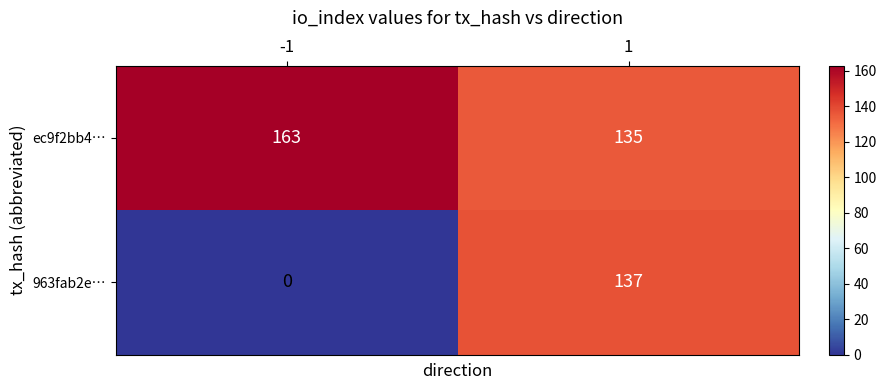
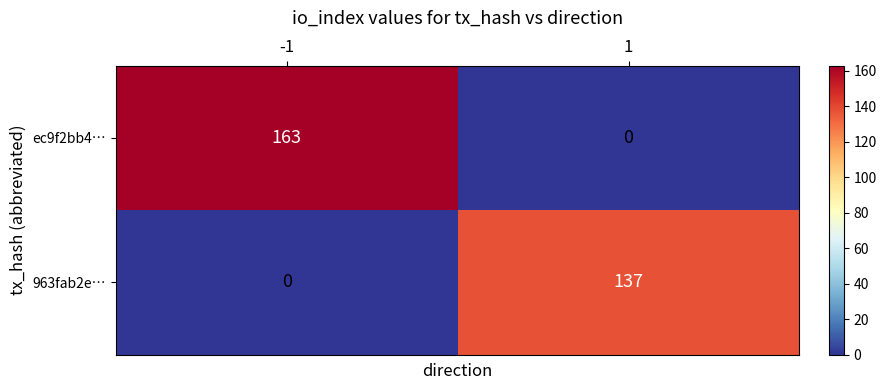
  {
    "ec9f2bb4…": {
      "-1": 163,
-     "1": 135
+     "1": 0
    },
    "963fab2e…": {
      "-1": 0,
      "1": 137
    }
  }
